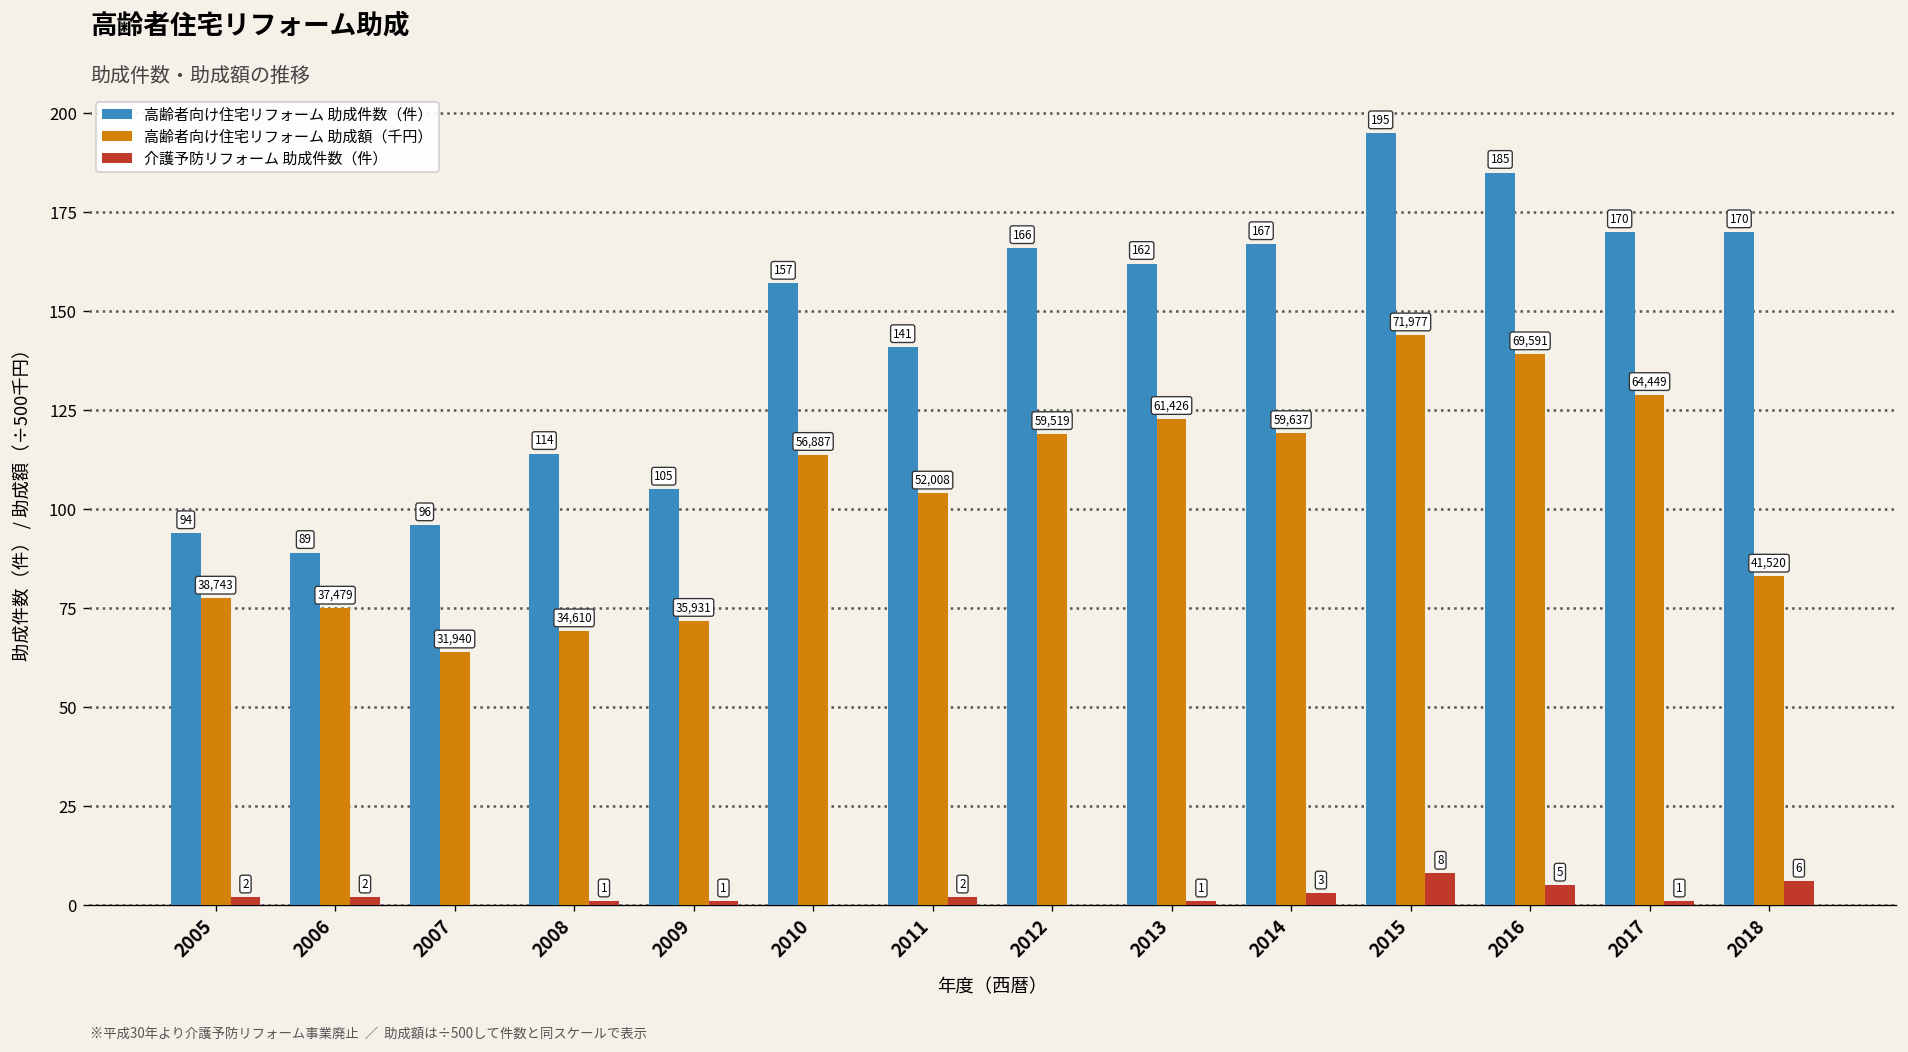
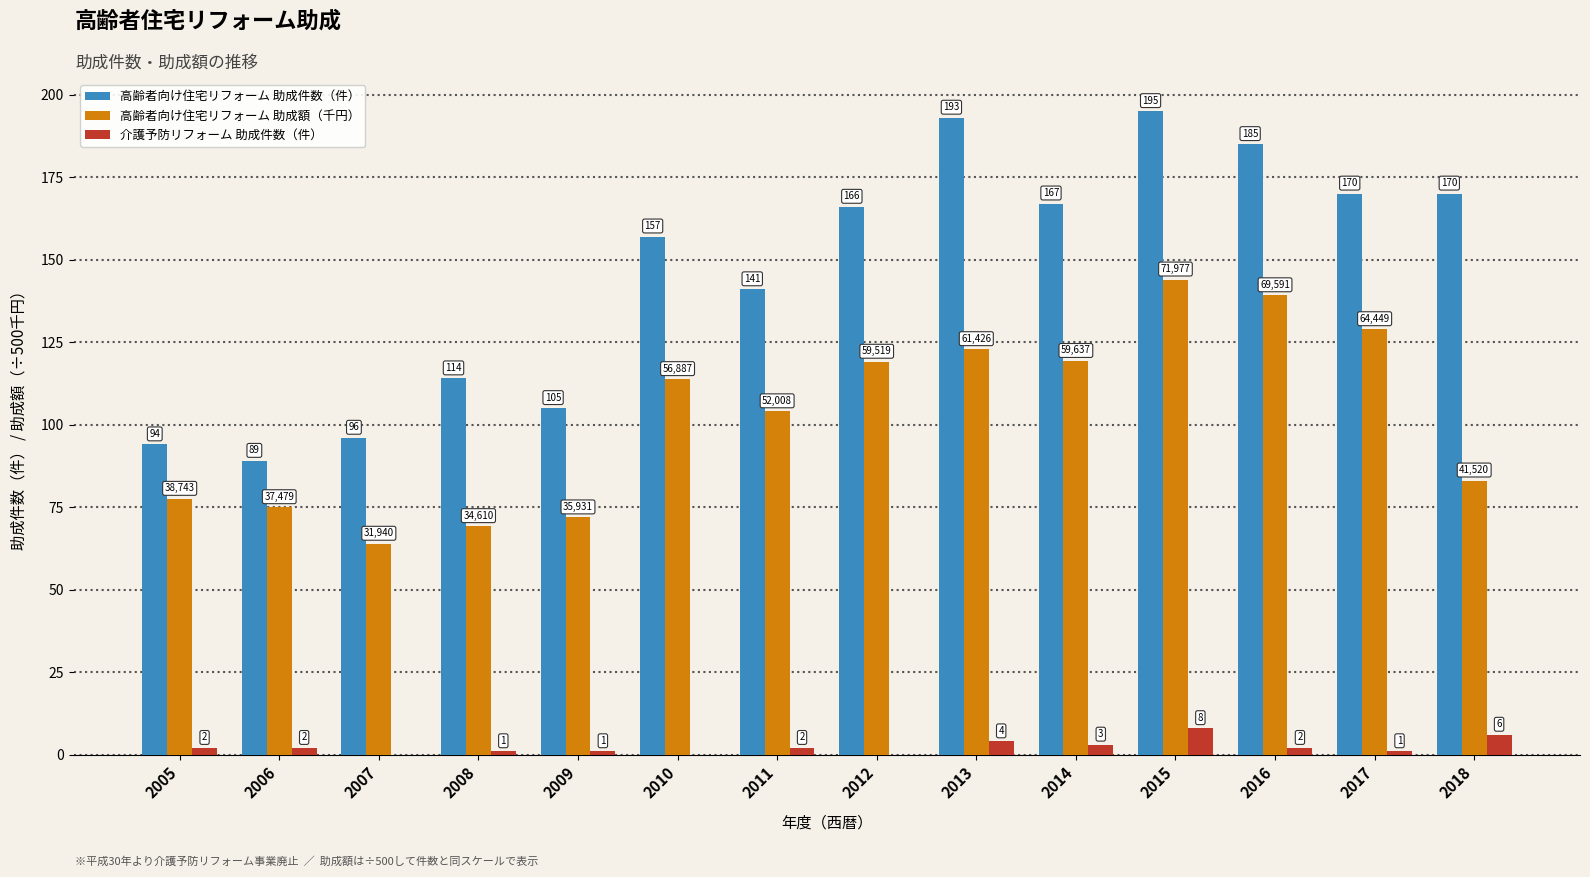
  {
    "高齢者向け住宅リフォーム 助成件数（件）": {
-     "2013": 162
+     "2013": 193
    },
    "介護予防リフォーム 助成件数（件）": {
-     "2013": 1,
-     "2016": 5
+     "2013": 4,
+     "2016": 2
    }
  }
